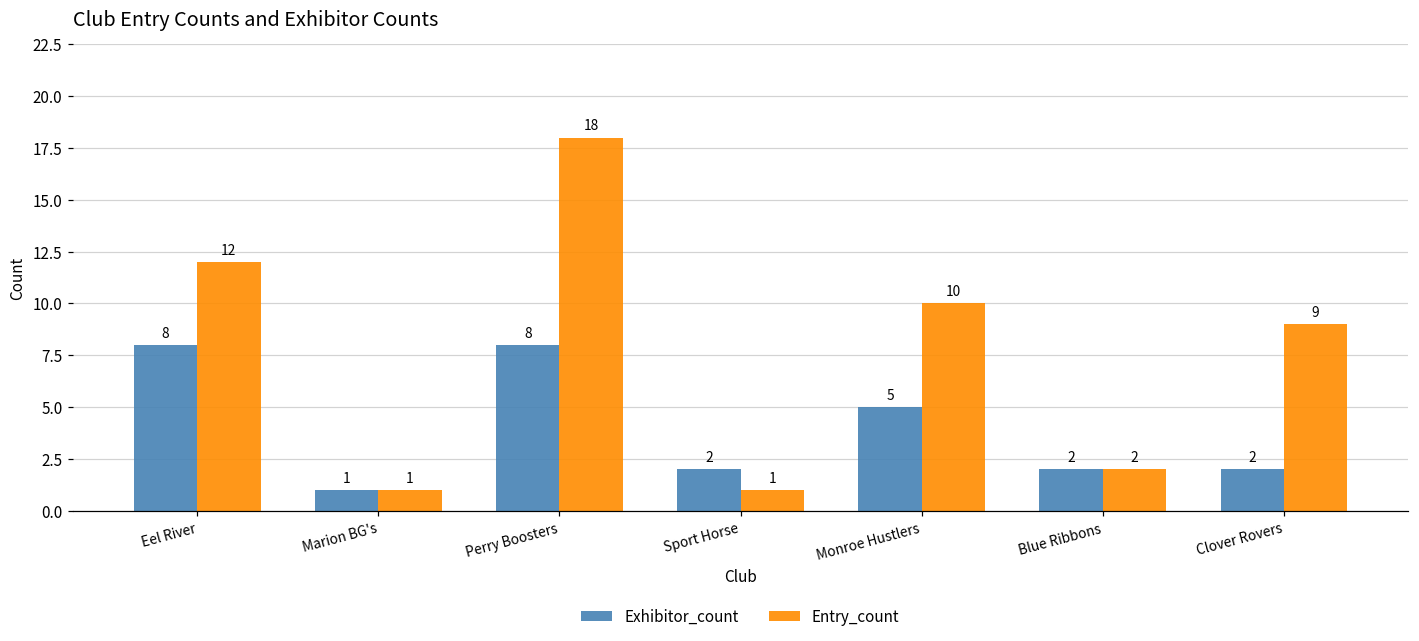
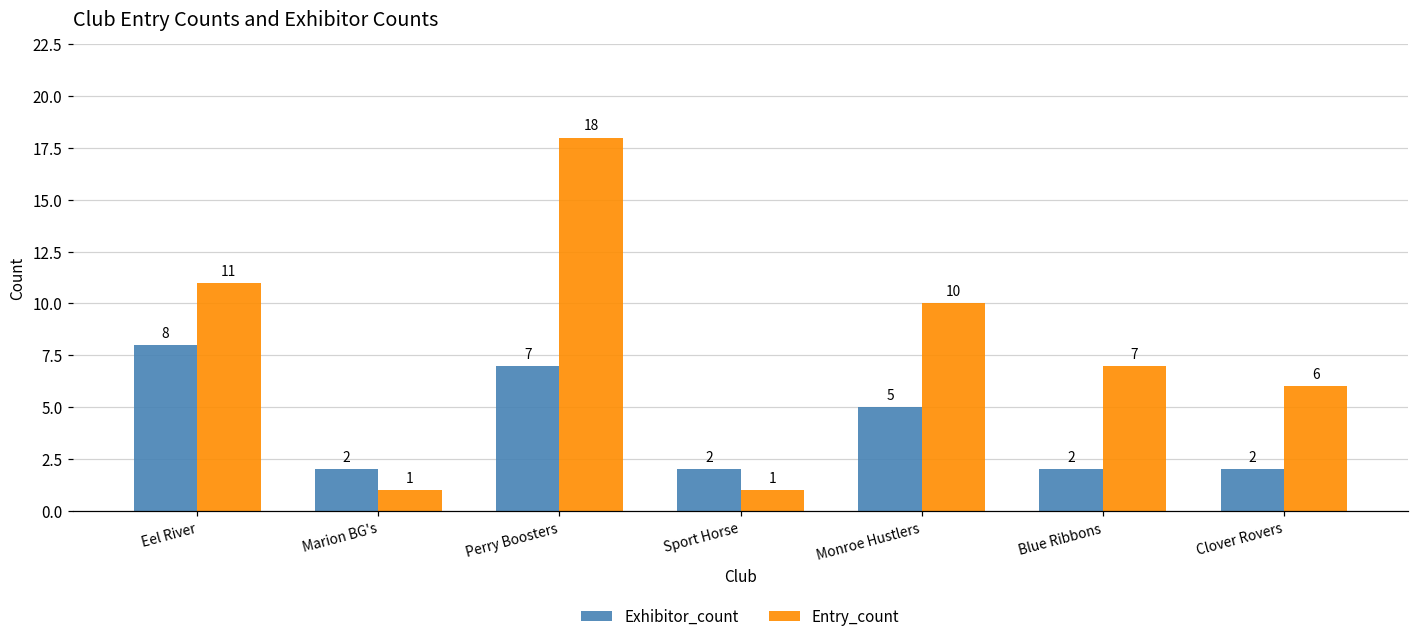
  {
    "Exhibitor_count": {
      "Eel River": 8,
-     "Marion BG's": 1,
-     "Perry Boosters": 8,
+     "Marion BG's": 2,
+     "Perry Boosters": 7,
      "Sport Horse": 2,
      "Monroe Hustlers": 5,
      "Blue Ribbons": 2,
      "Clover Rovers": 2
    },
    "Entry_count": {
-     "Eel River": 12,
+     "Eel River": 11,
      "Marion BG's": 1,
      "Perry Boosters": 18,
      "Sport Horse": 1,
      "Monroe Hustlers": 10,
-     "Blue Ribbons": 2,
-     "Clover Rovers": 9
+     "Blue Ribbons": 7,
+     "Clover Rovers": 6
    }
  }
